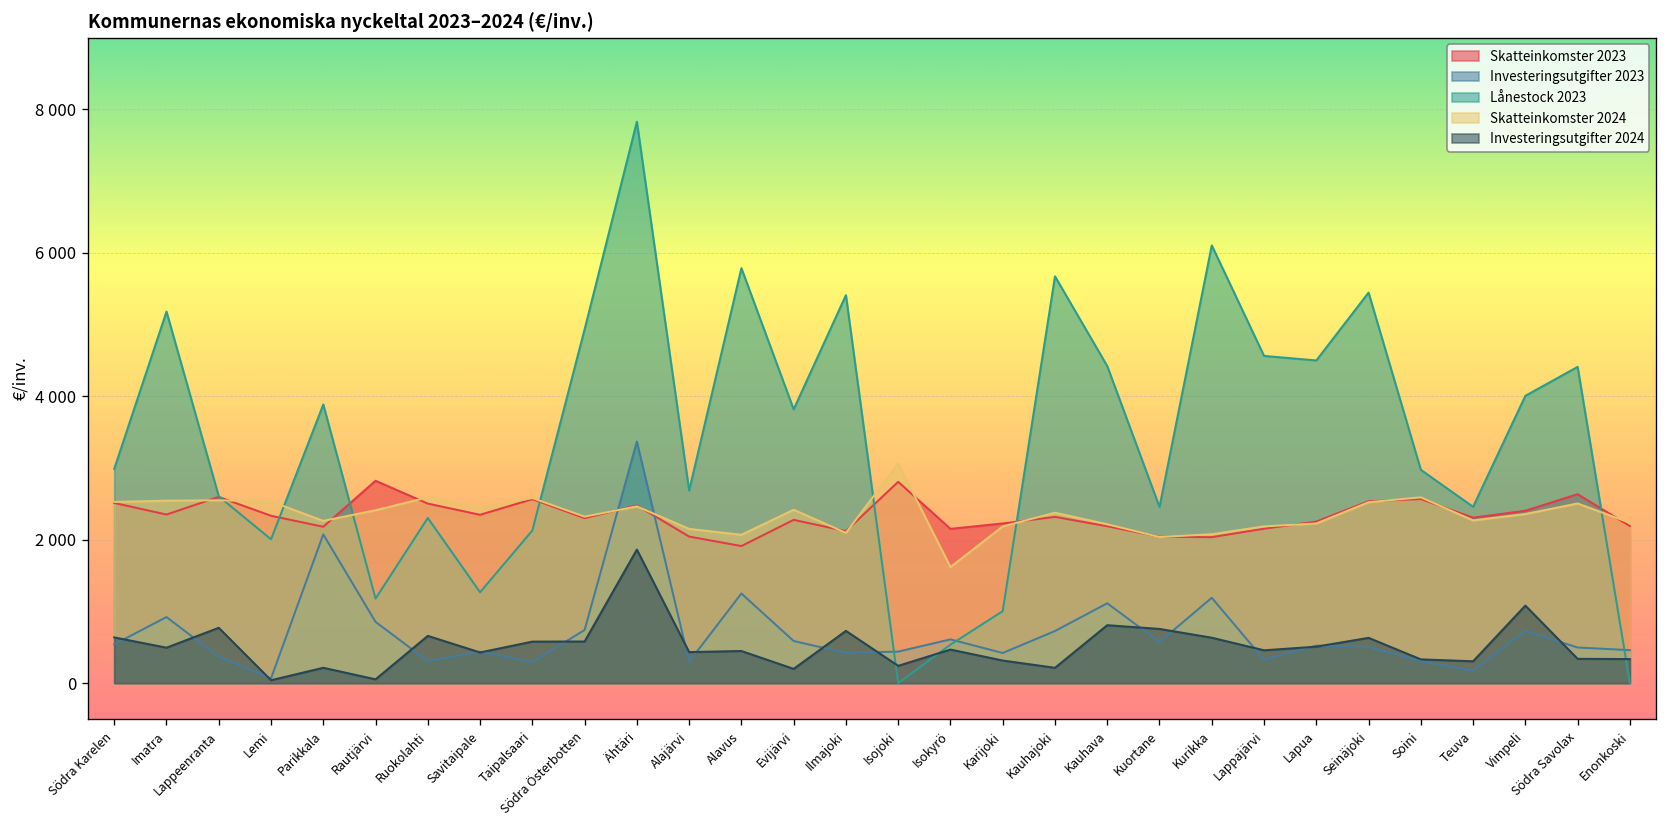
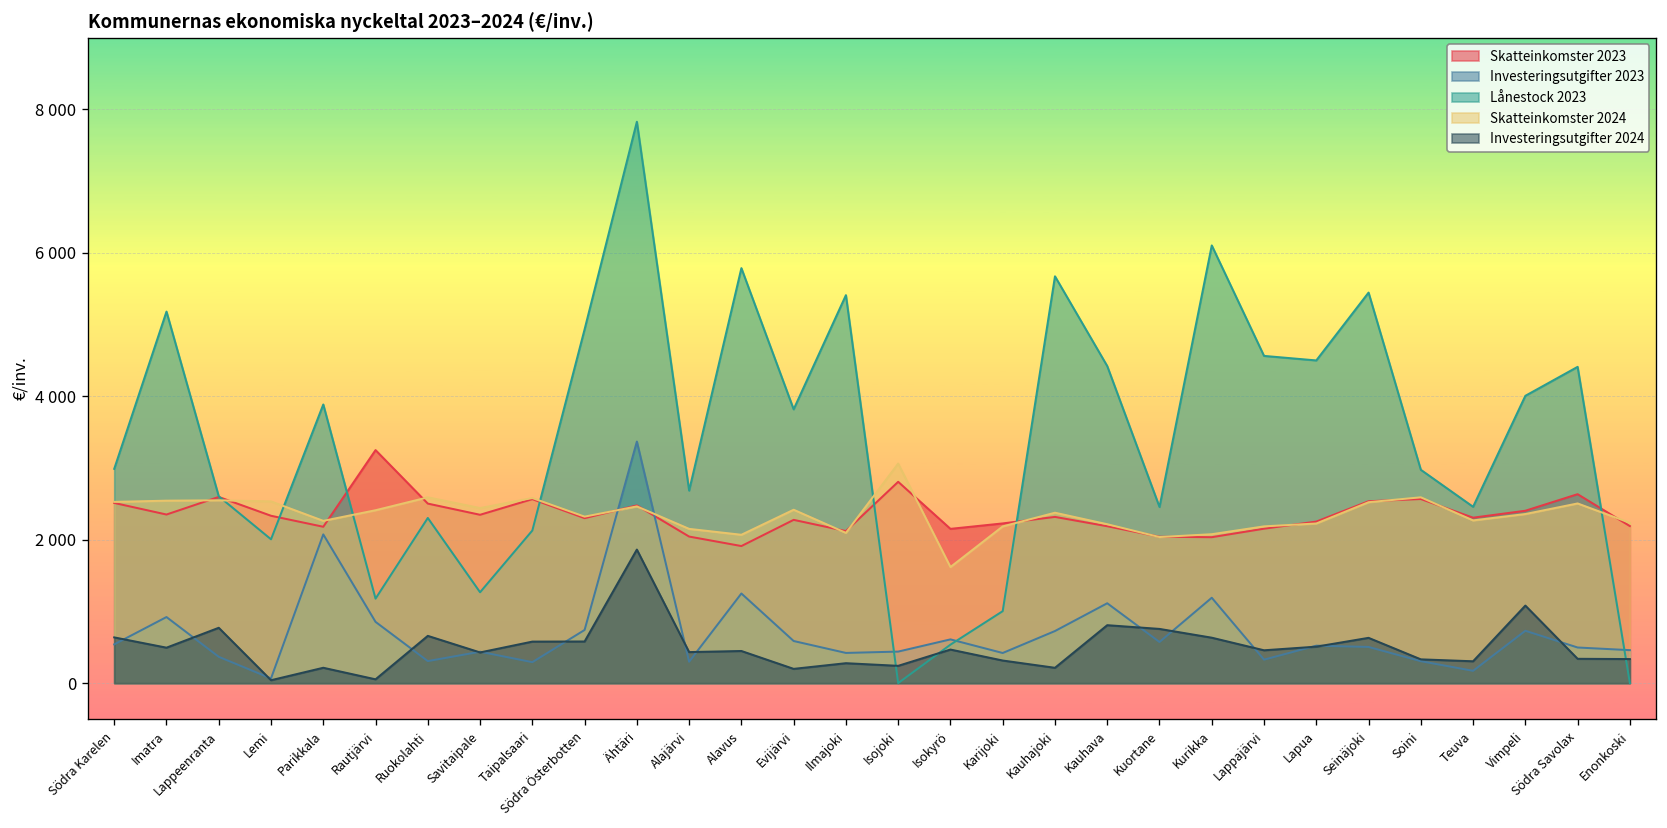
  {
    "Skatteinkomster 2023": {
      "Imatra": 2400,
      "Lemi": 2300,
      "Parikkala": 2200,
-     "Rautjärvi": 2800,
+     "Rautjärvi": 3200,
      "Ruokolahti": 2500,
      "Savitaipale": 2300,
      "Alajärvi": 2000,
      "Alavus": 1900,
      "Evijärvi": 2300,
      "Isojoki": 2800,
      "Isokyrö": 2200,
      "Kauhajoki": 2300,
      "Vimpeli": 2400,
      "Södra Savolax": 2600,
      "Enonkoski": 2200
    },
    "Skatteinkomster 2024": {
      "Imatra": 2500,
      "Lappeenranta": 2500,
      "Lemi": 2500,
      "Parikkala": 2300,
      "Rautjärvi": 2400,
      "Ruokolahti": 2600,
      "Savitaipale": 2400,
      "Alajärvi": 2200,
      "Alavus": 2100,
      "Evijärvi": 2400,
      "Isojoki": 3100,
      "Isokyrö": 1600,
      "Kauhajoki": 2400,
      "Vimpeli": 2400,
      "Södra Savolax": 2500,
      "Enonkoski": 2200
    },
    "Investeringsutgifter 2024": {
      "Södra Karelen": 600,
      "Imatra": 500,
      "Lappeenranta": 800,
      "Parikkala": 200,
      "Rautjärvi": 100,
      "Ruokolahti": 700,
      "Taipalsaari": 600,
      "Södra Österbotten": 600,
      "Ähtäri": 1900,
      "Alajärvi": 400,
      "Alavus": 400,
      "Evijärvi": 200,
-     "Ilmajoki": 700,
+     "Ilmajoki": 300,
      "Isojoki": 200,
      "Isokyrö": 500,
      "Karijoki": 300,
      "Kauhajoki": 200,
      "Kauhava": 800,
      "Kuortane": 800,
      "Kurikka": 600,
      "Lappajärvi": 500,
      "Seinäjoki": 600,
      "Teuva": 300,
      "Vimpeli": 1100,
      "Södra Savolax": 300,
      "Enonkoski": 300
    }
  }
